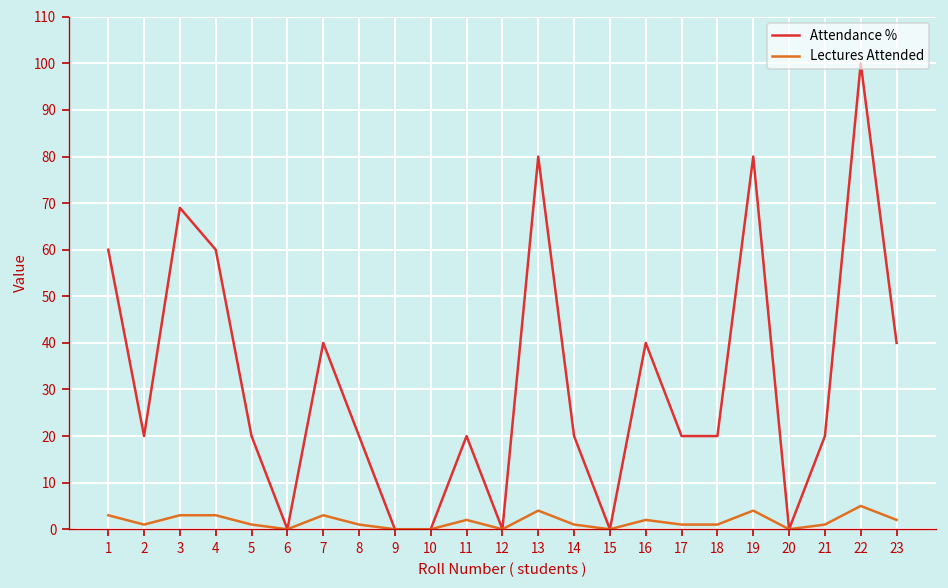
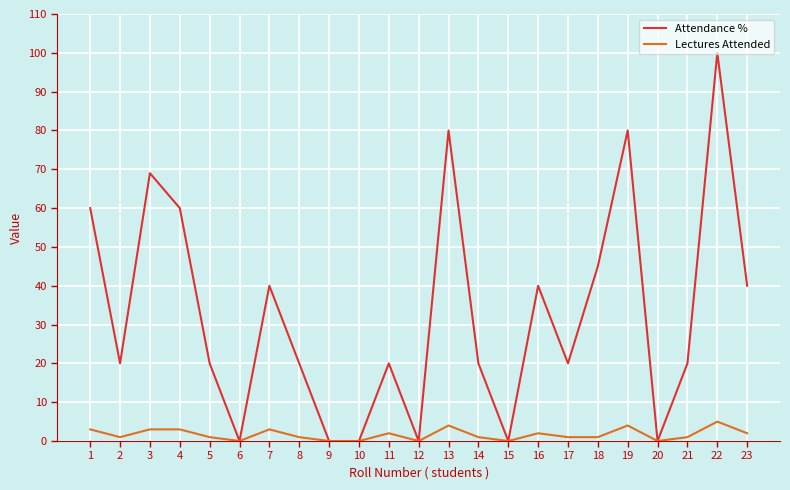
  {
    "Attendance %": {
      "1": 60,
      "2": 20,
      "3": 69,
      "4": 60,
      "5": 20,
      "7": 40,
      "8": 20,
      "11": 20,
      "13": 80,
      "14": 20,
      "16": 40,
      "17": 20,
-     "18": 20,
+     "18": 45,
      "19": 80,
      "21": 20,
      "23": 40
    },
    "Lectures Attended": {
      "1": 3,
      "2": 1,
      "3": 3,
      "4": 3,
      "5": 1,
      "7": 3,
      "8": 1,
      "11": 2,
      "13": 4,
      "14": 1,
      "16": 2,
      "17": 1,
      "18": 1,
      "19": 4,
      "21": 1,
      "22": 5,
      "23": 2
    }
  }
